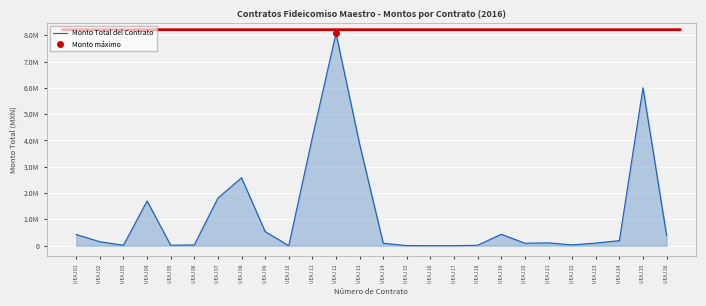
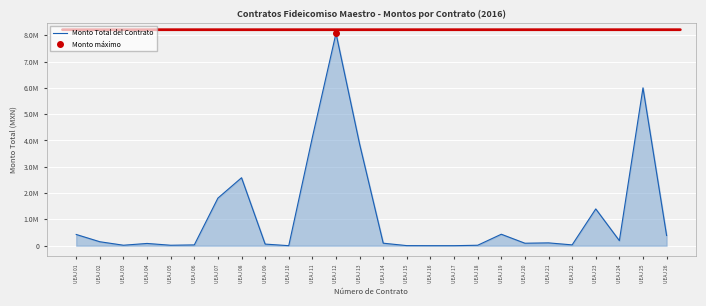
  {
    "Monto Total del Contrato": {
      "UEAJ 01": 400000,
      "UEAJ 02": 200000,
      "UEAJ 03": 0,
-     "UEAJ 04": 1700000,
+     "UEAJ 04": 100000,
      "UEAJ 05": 0,
      "UEAJ 06": 0,
      "UEAJ 07": 1800000,
      "UEAJ 08": 2600000,
-     "UEAJ 09": 500000,
+     "UEAJ 09": 100000,
      "UEAJ 10": 0,
      "UEAJ 11": 4100000,
      "UEAJ 13": 3900000,
      "UEAJ 14": 100000,
      "UEAJ 15": 0,
      "UEAJ 16": 0,
      "UEAJ 17": 0,
      "UEAJ 18": 0,
      "UEAJ 19": 400000,
      "UEAJ 20": 100000,
      "UEAJ 21": 100000,
      "UEAJ 22": 0,
-     "UEAJ 23": 100000,
+     "UEAJ 23": 1400000,
      "UEAJ 24": 200000,
      "UEAJ 25": 6000000,
      "UEAJ 26": 400000
    }
  }
